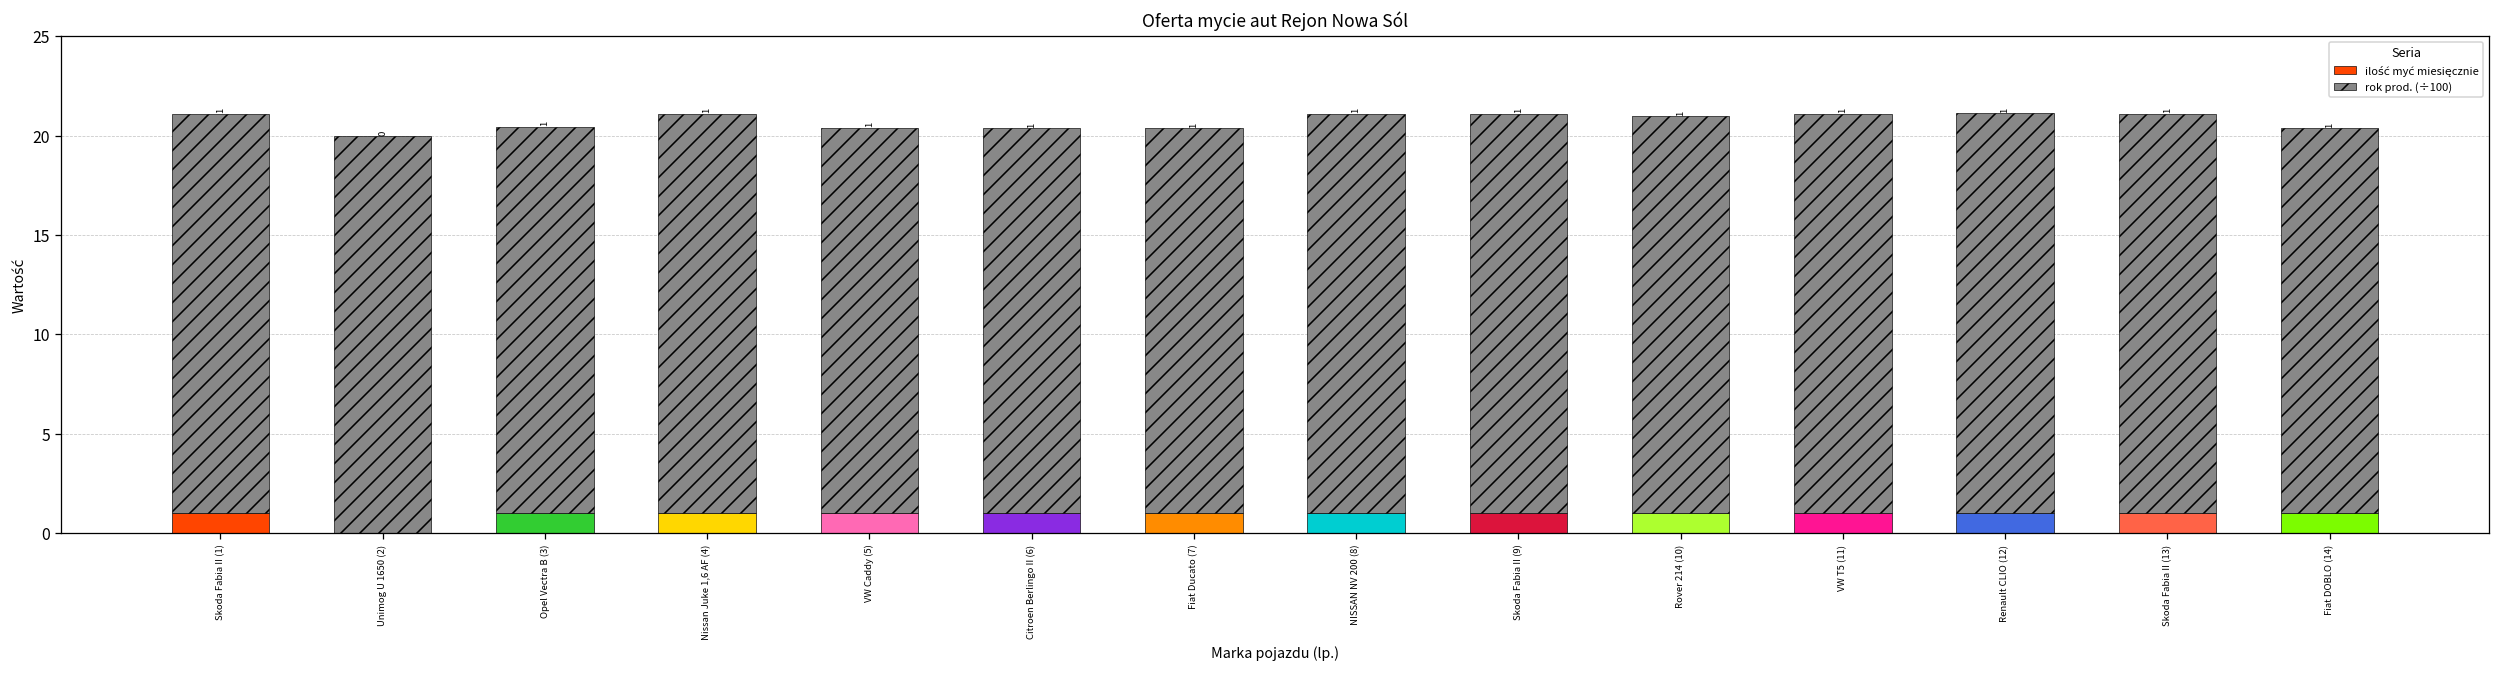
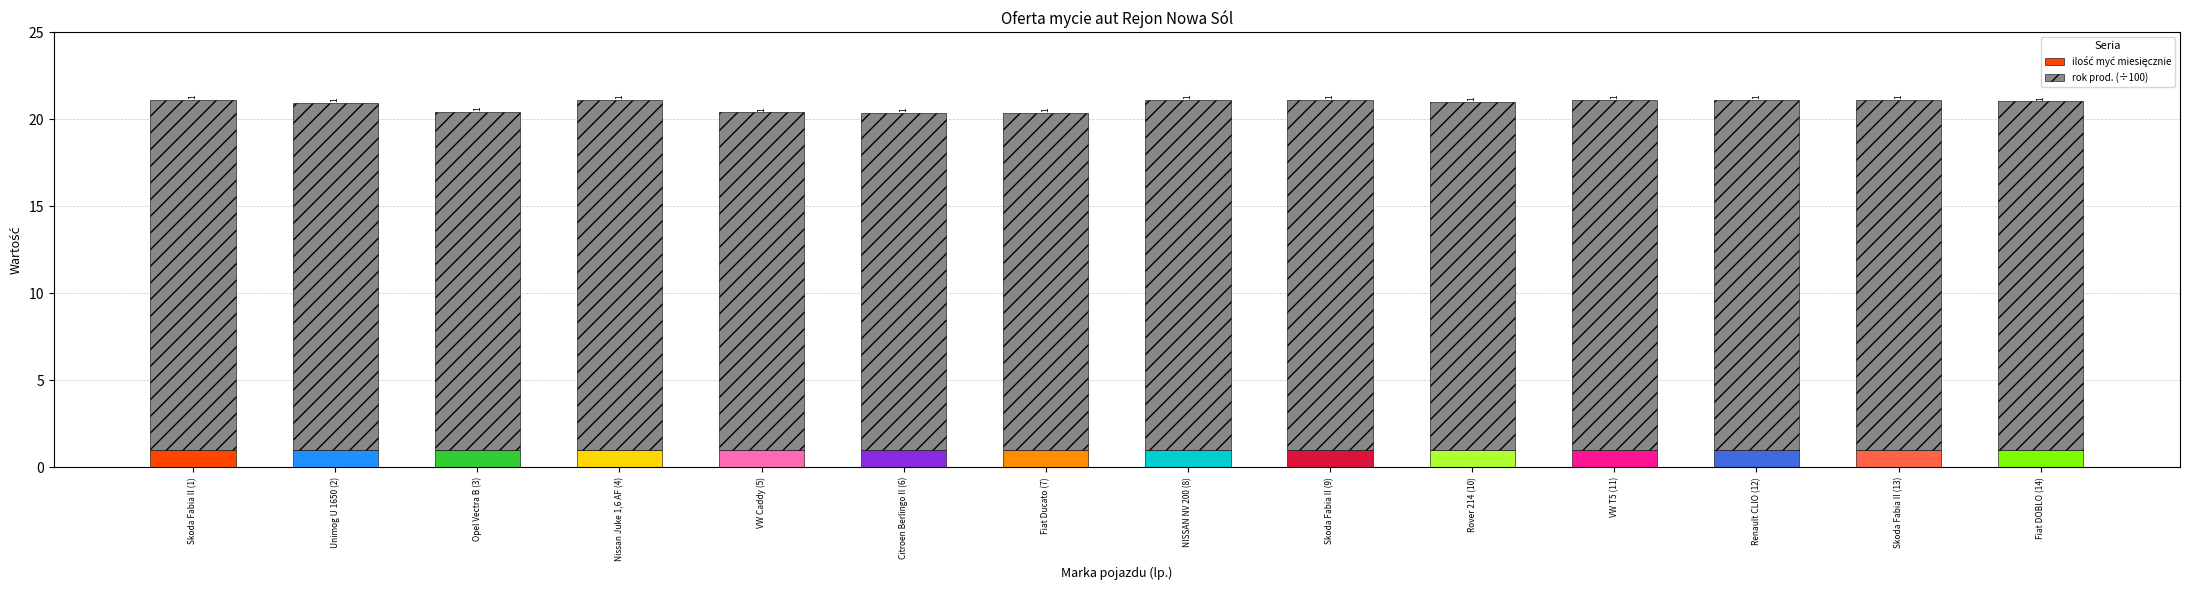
  {
    "ilość myć miesięcznie": {
-     "Unimog U 1650 (2)": 0
+     "Unimog U 1650 (2)": 1
    },
    "rok prod. (÷100)": {
-     "Fiat DOBLO (14)": 19.4
+     "Fiat DOBLO (14)": 20.0
    }
  }
